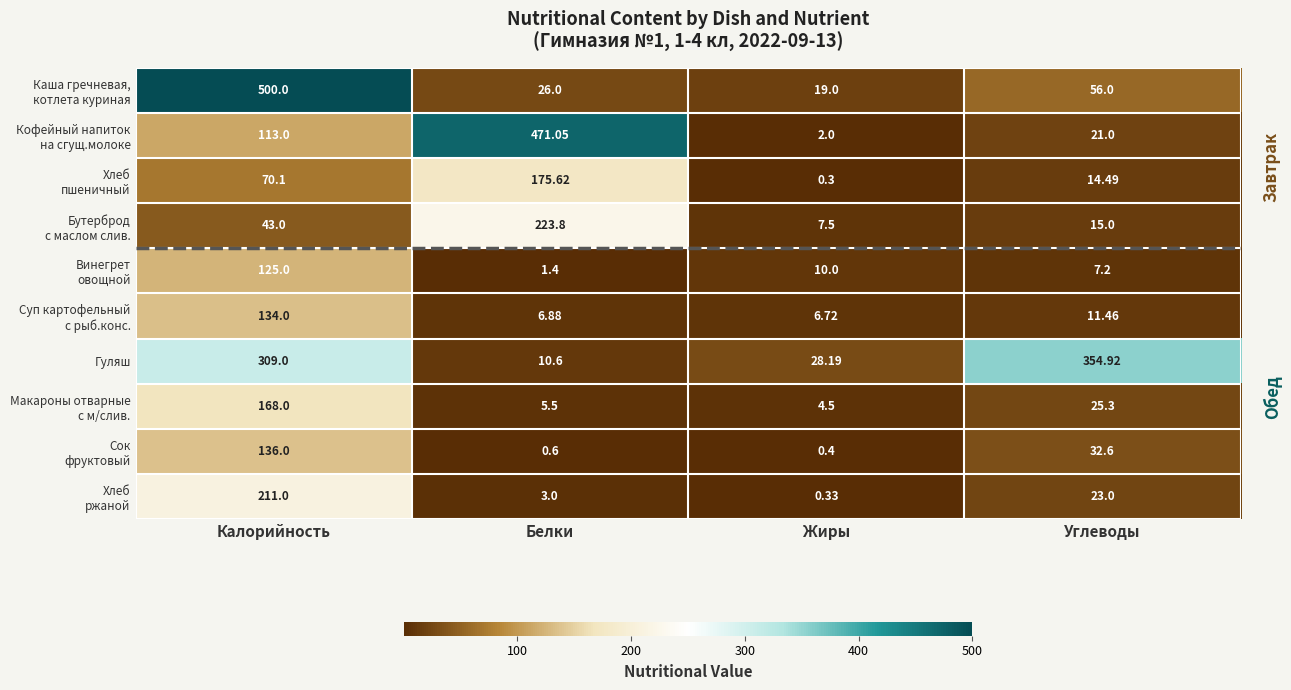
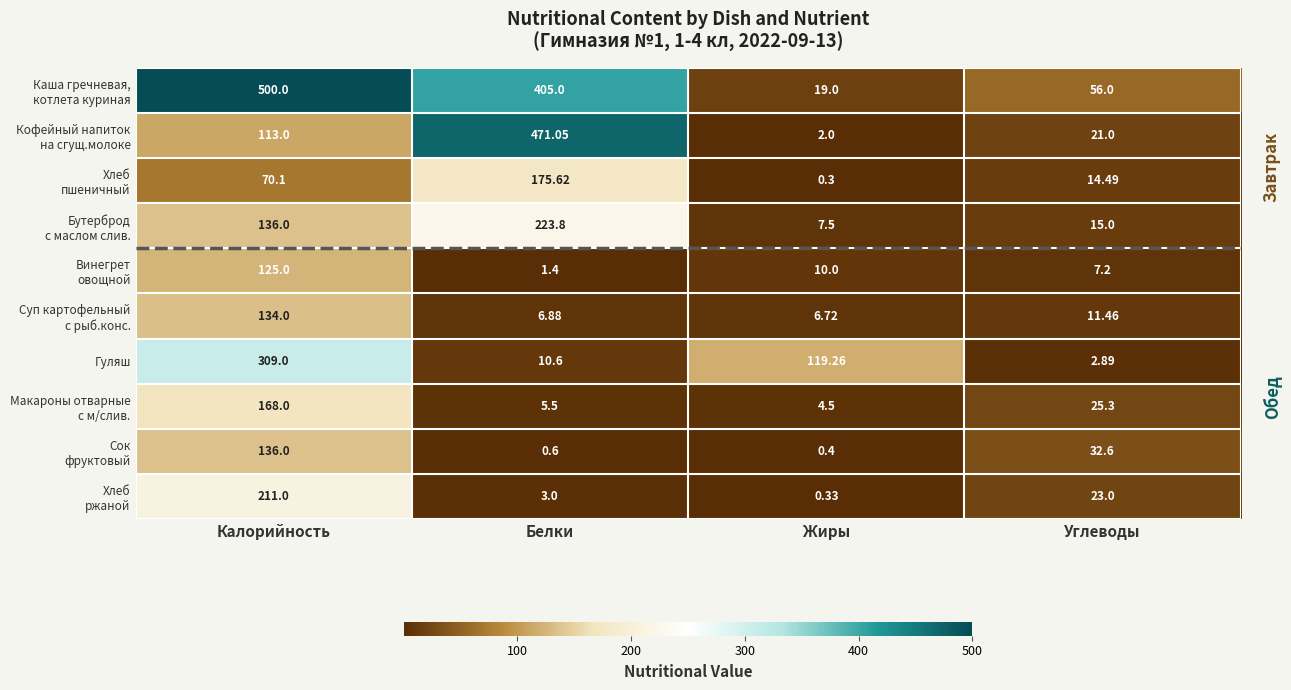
  {
    "Каша гречневая, котлета куриная": {
      "Калорийность": 500.0,
-     "Белки": 26.0,
+     "Белки": 405.0,
      "Жиры": 19.0,
      "Углеводы": 56.0
    },
    "Кофейный напиток на сгущ.молоке": {
      "Калорийность": 113.0,
      "Белки": 471.05,
      "Жиры": 2.0,
      "Углеводы": 21.0
    },
    "Хлеб пшеничный": {
      "Калорийность": 70.1,
      "Белки": 175.62,
      "Жиры": 0.3,
      "Углеводы": 14.49
    },
    "Бутерброд с маслом слив.": {
-     "Калорийность": 43.0,
+     "Калорийность": 136.0,
      "Белки": 223.8,
      "Жиры": 7.5,
      "Углеводы": 15.0
    },
    "Винегрет овощной": {
      "Калорийность": 125.0,
      "Белки": 1.4,
      "Жиры": 10.0,
      "Углеводы": 7.2
    },
    "Суп картофельный с рыб.конс.": {
      "Калорийность": 134.0,
      "Белки": 6.88,
      "Жиры": 6.72,
      "Углеводы": 11.46
    },
    "Гуляш": {
      "Калорийность": 309.0,
      "Белки": 10.6,
-     "Жиры": 28.19,
-     "Углеводы": 354.92
+     "Жиры": 119.26,
+     "Углеводы": 2.89
    },
    "Макароны отварные с м/слив.": {
      "Калорийность": 168.0,
      "Белки": 5.5,
      "Жиры": 4.5,
      "Углеводы": 25.3
    },
    "Сок фруктовый": {
      "Калорийность": 136.0,
      "Белки": 0.6,
      "Жиры": 0.4,
      "Углеводы": 32.6
    },
    "Хлеб ржаной": {
      "Калорийность": 211.0,
      "Белки": 3.0,
      "Жиры": 0.33,
      "Углеводы": 23.0
    }
  }
